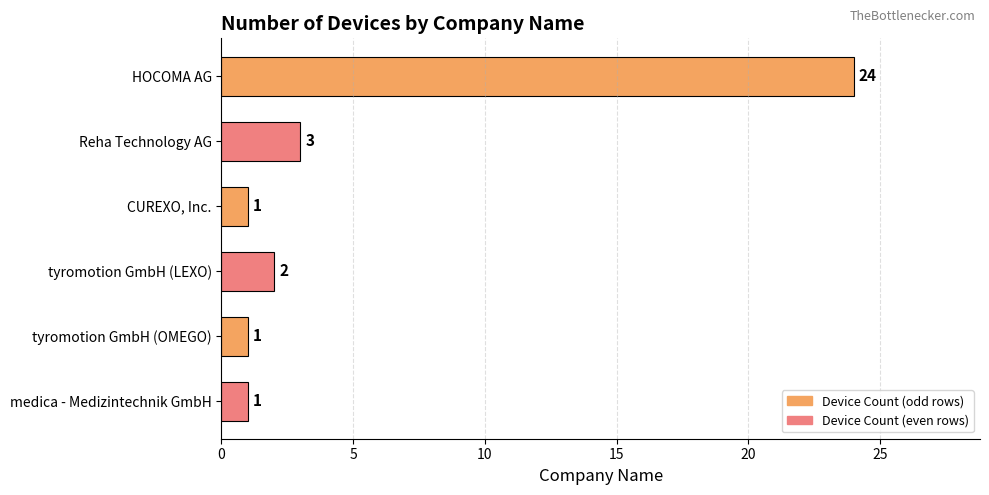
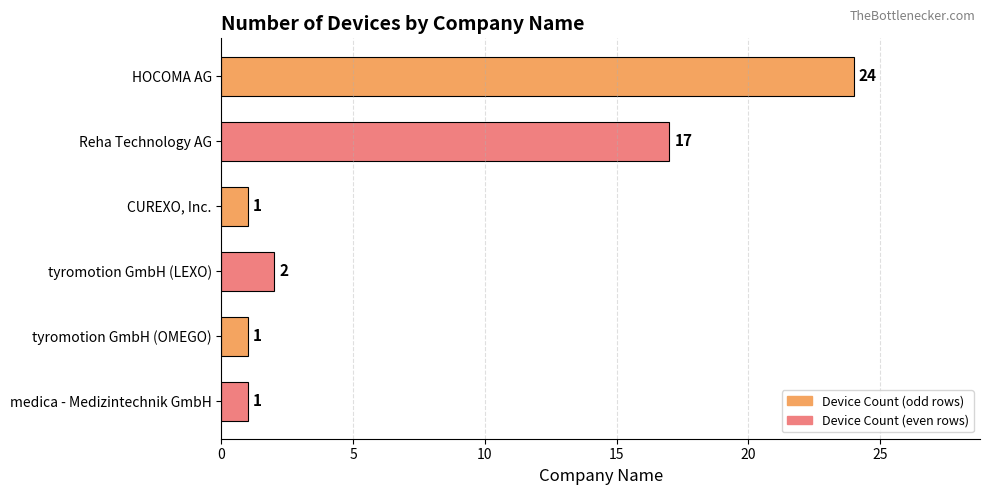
  {
    "HOCOMA AG": 24,
-   "Reha Technology AG": 3,
+   "Reha Technology AG": 17,
    "CUREXO, Inc.": 1,
    "tyromotion GmbH (LEXO)": 2,
    "tyromotion GmbH (OMEGO)": 1,
    "medica - Medizintechnik GmbH": 1
  }
